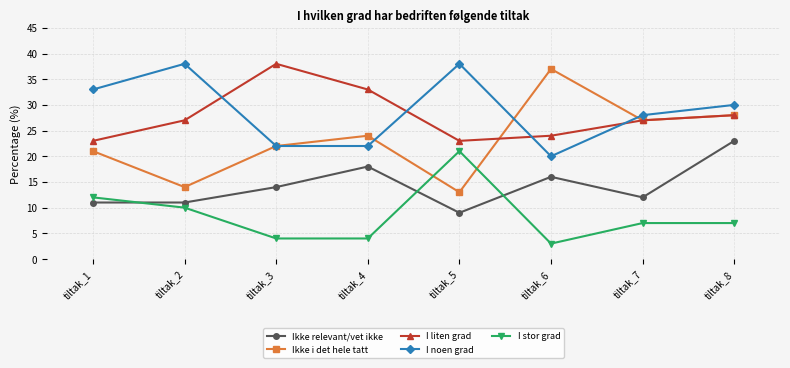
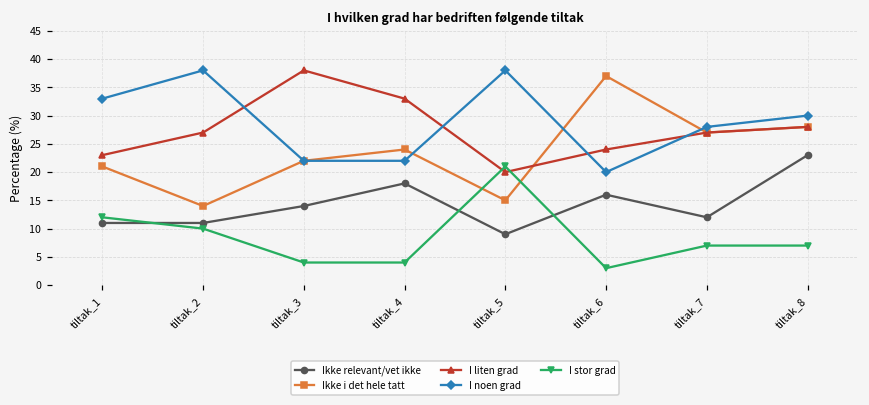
  {
    "Ikke relevant/vet ikke": {
      "tiltak_1": 11,
      "tiltak_2": 11,
      "tiltak_3": 14,
      "tiltak_4": 18,
      "tiltak_5": 9,
      "tiltak_6": 16,
      "tiltak_7": 12,
      "tiltak_8": 23
    },
    "Ikke i det hele tatt": {
      "tiltak_1": 21,
      "tiltak_2": 14,
      "tiltak_4": 24,
-     "tiltak_5": 13,
+     "tiltak_5": 15,
      "tiltak_6": 37
    },
    "I liten grad": {
      "tiltak_1": 23,
      "tiltak_2": 27,
      "tiltak_3": 38,
      "tiltak_4": 33,
-     "tiltak_5": 23,
+     "tiltak_5": 20,
      "tiltak_6": 24
    },
    "I noen grad": {
      "tiltak_1": 33,
      "tiltak_2": 38,
      "tiltak_4": 22,
      "tiltak_5": 38,
      "tiltak_6": 20,
      "tiltak_7": 28,
      "tiltak_8": 30
    },
    "I stor grad": {
      "tiltak_1": 12,
      "tiltak_2": 10,
      "tiltak_3": 4,
      "tiltak_4": 4,
      "tiltak_5": 21,
      "tiltak_6": 3,
      "tiltak_7": 7,
      "tiltak_8": 7
    }
  }
